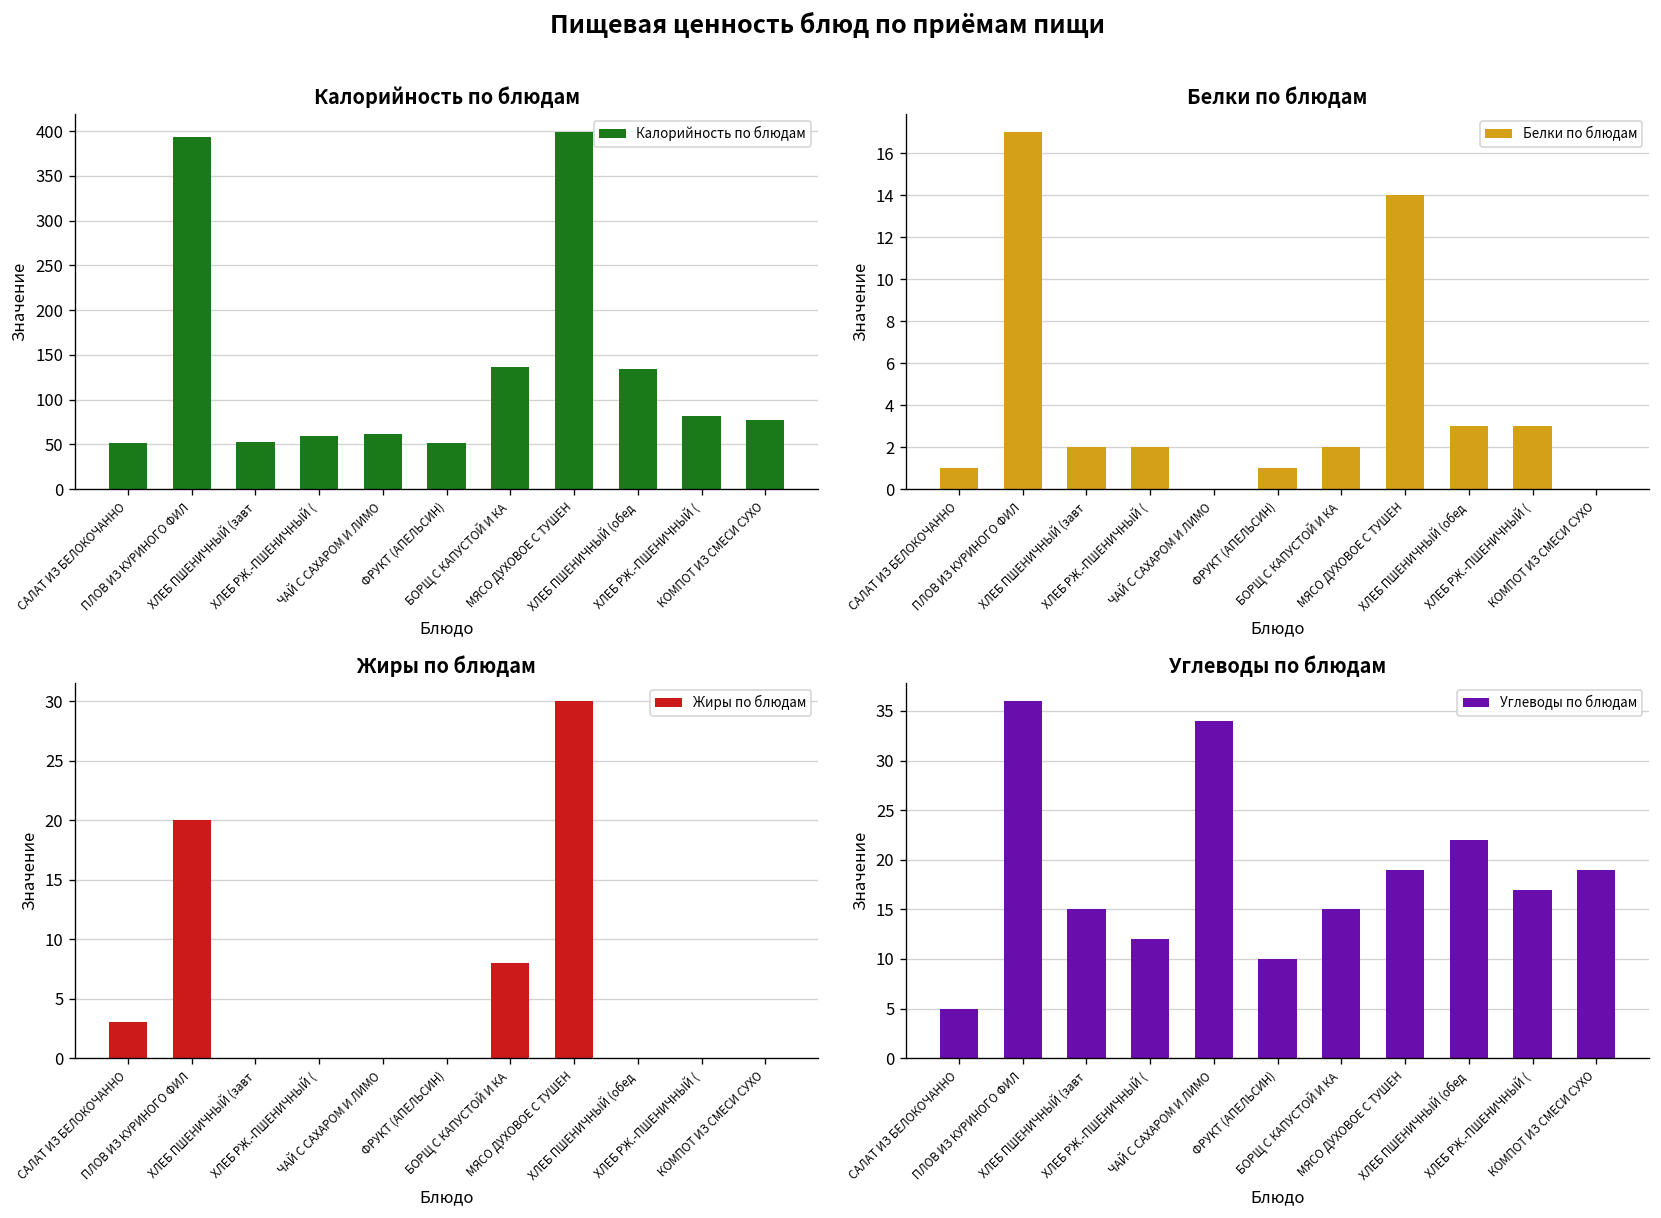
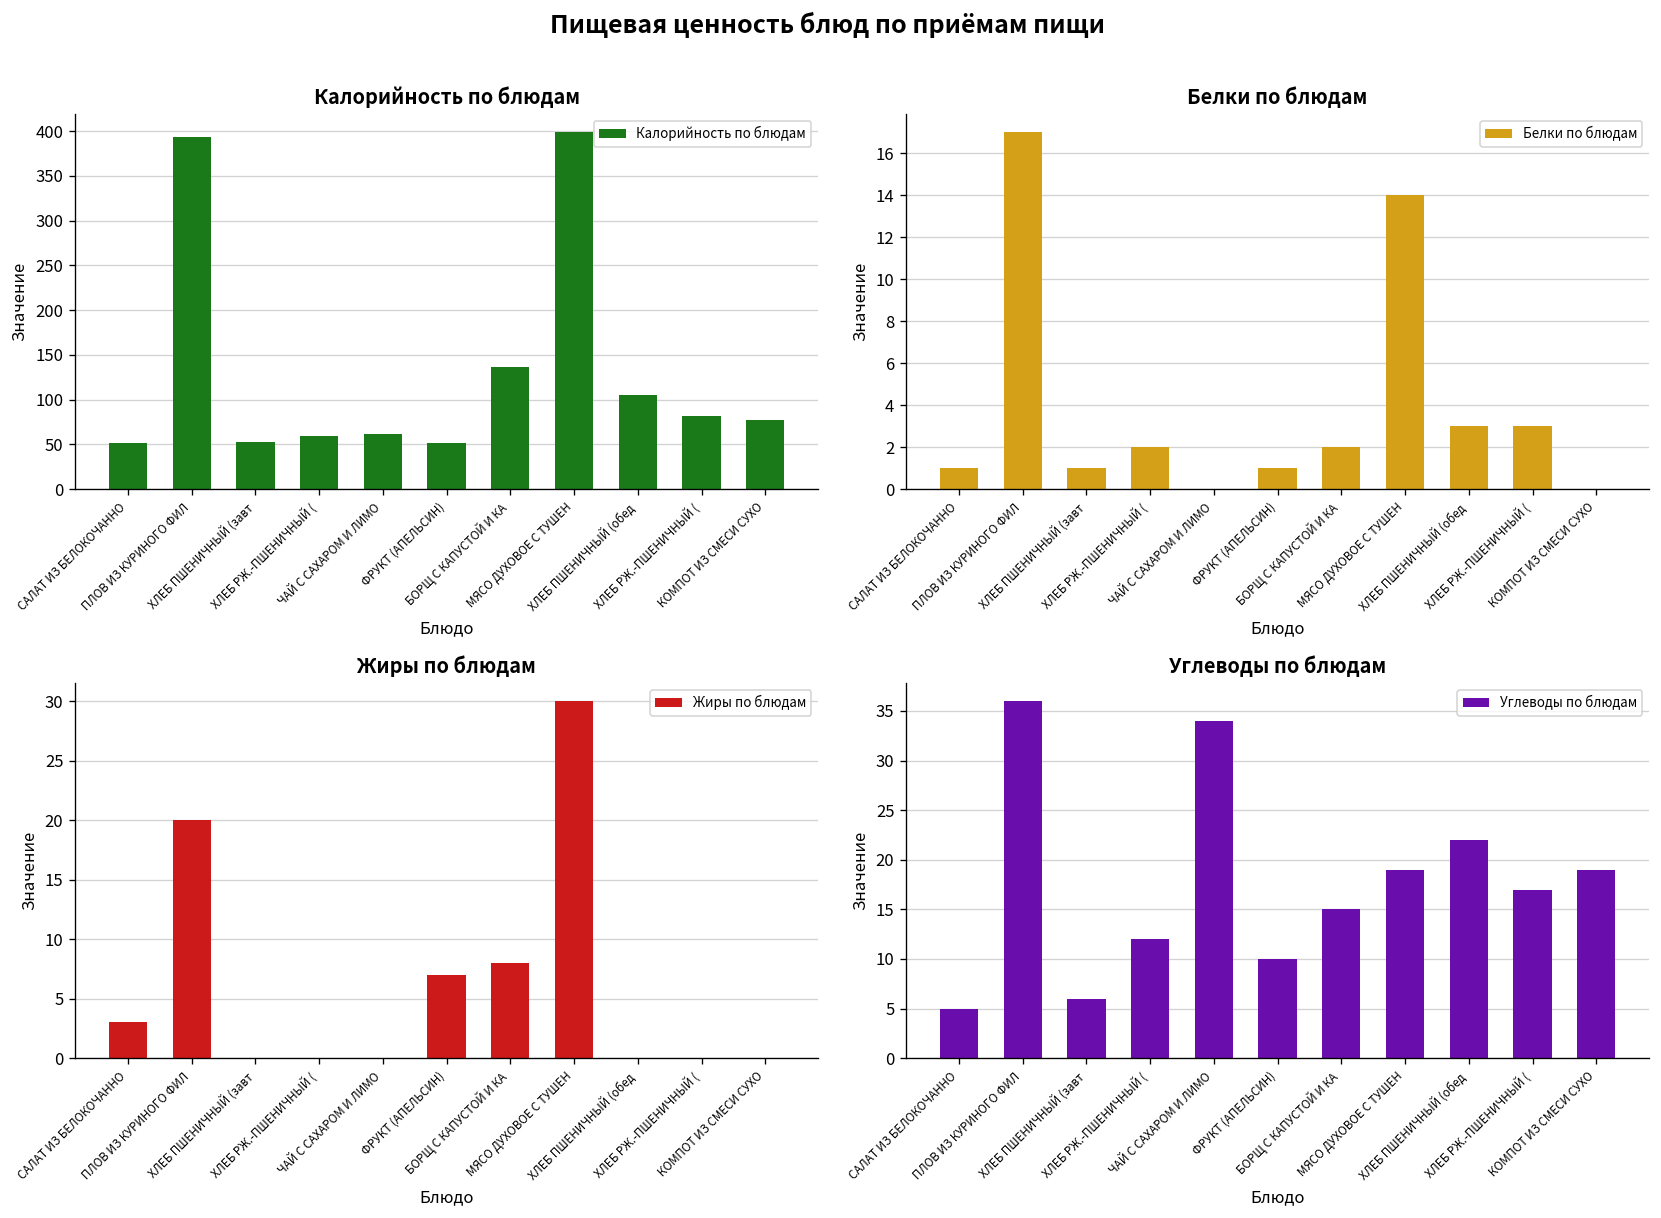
  {
    "Калорийность по блюдам": {
      "САЛАТ ИЗ БЕЛОКОЧАННО": 50,
      "ПЛОВ ИЗ КУРИНОГО ФИЛ": 390,
      "ХЛЕБ ПШЕНИЧНЫЙ (завт": 50,
      "ЧАЙ С САХАРОМ И ЛИМО": 60,
      "ФРУКТ (АПЕЛЬСИН)": 50,
      "БОРЩ С КАПУСТОЙ И КА": 140,
      "МЯСО ДУХОВОЕ С ТУШЕН": 400,
-     "ХЛЕБ ПШЕНИЧНЫЙ (обед": 130,
+     "ХЛЕБ ПШЕНИЧНЫЙ (обед": 110,
      "КОМПОТ ИЗ СМЕСИ СУХО": 80
    },
    "Белки по блюдам": {
      "САЛАТ ИЗ БЕЛОКОЧАННО": 1,
      "ПЛОВ ИЗ КУРИНОГО ФИЛ": 17,
-     "ХЛЕБ ПШЕНИЧНЫЙ (завт": 2,
+     "ХЛЕБ ПШЕНИЧНЫЙ (завт": 1,
      "ЧАЙ С САХАРОМ И ЛИМО": 0,
      "ФРУКТ (АПЕЛЬСИН)": 1,
      "БОРЩ С КАПУСТОЙ И КА": 2,
      "МЯСО ДУХОВОЕ С ТУШЕН": 14,
      "ХЛЕБ ПШЕНИЧНЫЙ (обед": 3,
      "КОМПОТ ИЗ СМЕСИ СУХО": 0
    },
    "Жиры по блюдам": {
      "САЛАТ ИЗ БЕЛОКОЧАННО": 3,
      "ПЛОВ ИЗ КУРИНОГО ФИЛ": 20,
      "ХЛЕБ ПШЕНИЧНЫЙ (завт": 0,
      "ЧАЙ С САХАРОМ И ЛИМО": 0,
-     "ФРУКТ (АПЕЛЬСИН)": 0,
+     "ФРУКТ (АПЕЛЬСИН)": 7,
      "БОРЩ С КАПУСТОЙ И КА": 8,
      "МЯСО ДУХОВОЕ С ТУШЕН": 30,
      "ХЛЕБ ПШЕНИЧНЫЙ (обед": 0,
      "КОМПОТ ИЗ СМЕСИ СУХО": 0
    },
    "Углеводы по блюдам": {
      "САЛАТ ИЗ БЕЛОКОЧАННО": 5,
      "ПЛОВ ИЗ КУРИНОГО ФИЛ": 36,
-     "ХЛЕБ ПШЕНИЧНЫЙ (завт": 15,
+     "ХЛЕБ ПШЕНИЧНЫЙ (завт": 6,
      "ЧАЙ С САХАРОМ И ЛИМО": 34,
      "ФРУКТ (АПЕЛЬСИН)": 10,
      "БОРЩ С КАПУСТОЙ И КА": 15,
      "МЯСО ДУХОВОЕ С ТУШЕН": 19,
      "ХЛЕБ ПШЕНИЧНЫЙ (обед": 22,
      "КОМПОТ ИЗ СМЕСИ СУХО": 19
    }
  }
